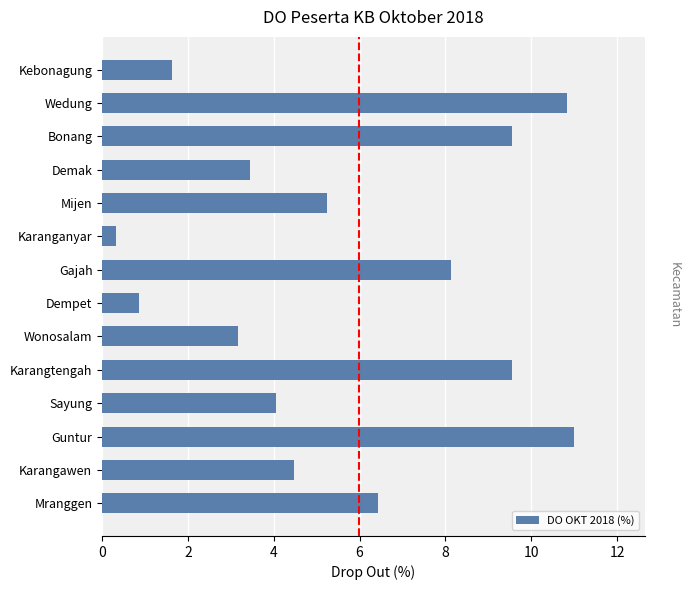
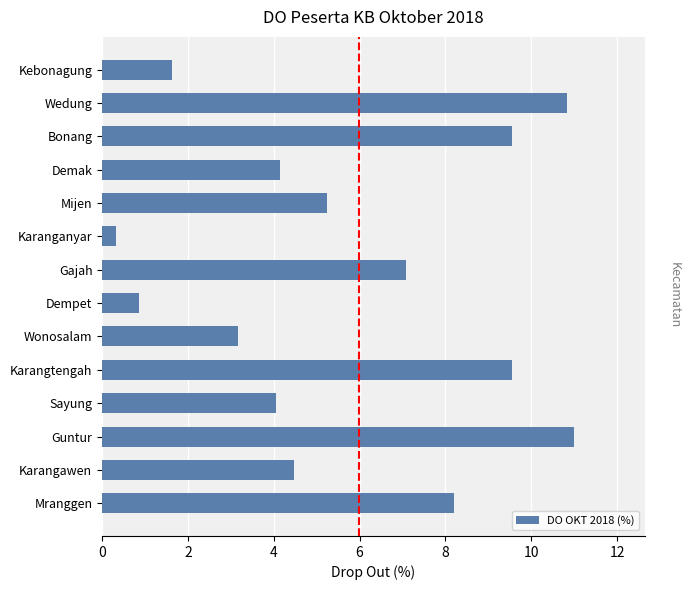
  {
    "Kebonagung": 1.6,
    "Wedung": 10.8,
    "Bonang": 9.5,
-   "Demak": 3.5,
+   "Demak": 4.2,
    "Mijen": 5.2,
    "Karanganyar": 0.3,
-   "Gajah": 8.1,
+   "Gajah": 7.1,
    "Dempet": 0.9,
    "Wonosalam": 3.2,
    "Karangtengah": 9.5,
    "Sayung": 4.1,
    "Guntur": 11.0,
    "Karangawen": 4.5,
-   "Mranggen": 6.4
+   "Mranggen": 8.2
  }
